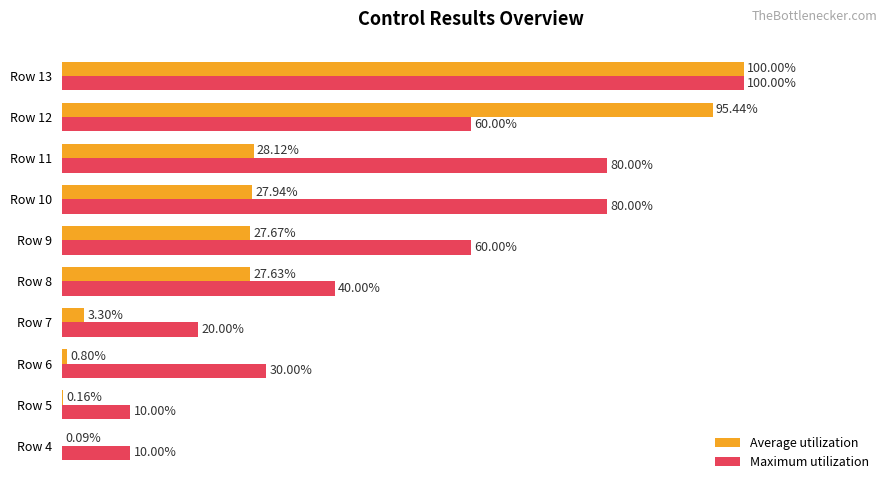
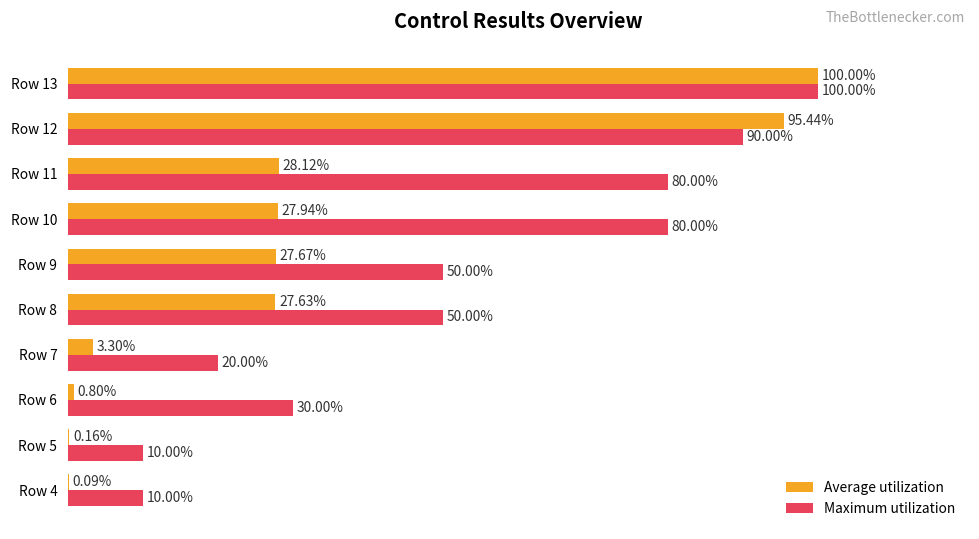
  {
    "Average utilization": {
      "Row 13": "100.00%",
      "Row 12": "95.44%",
      "Row 11": "28.12%",
      "Row 10": "27.94%",
      "Row 9": "27.67%",
      "Row 8": "27.63%",
      "Row 7": "3.30%",
      "Row 6": "0.80%",
      "Row 5": "0.16%",
      "Row 4": "0.09%"
    },
    "Maximum utilization": {
      "Row 13": "100.00%",
-     "Row 12": "60.00%",
+     "Row 12": "90.00%",
      "Row 11": "80.00%",
      "Row 10": "80.00%",
-     "Row 9": "60.00%",
-     "Row 8": "40.00%",
+     "Row 9": "50.00%",
+     "Row 8": "50.00%",
      "Row 7": "20.00%",
      "Row 6": "30.00%",
      "Row 5": "10.00%",
      "Row 4": "10.00%"
    }
  }
